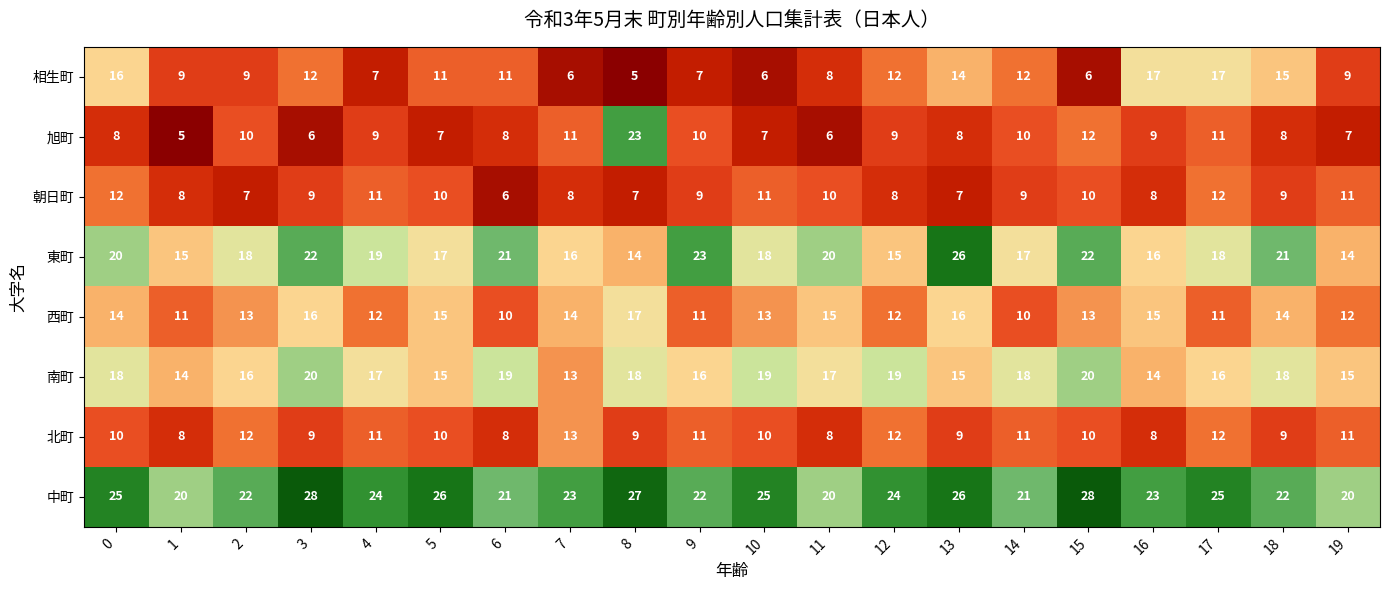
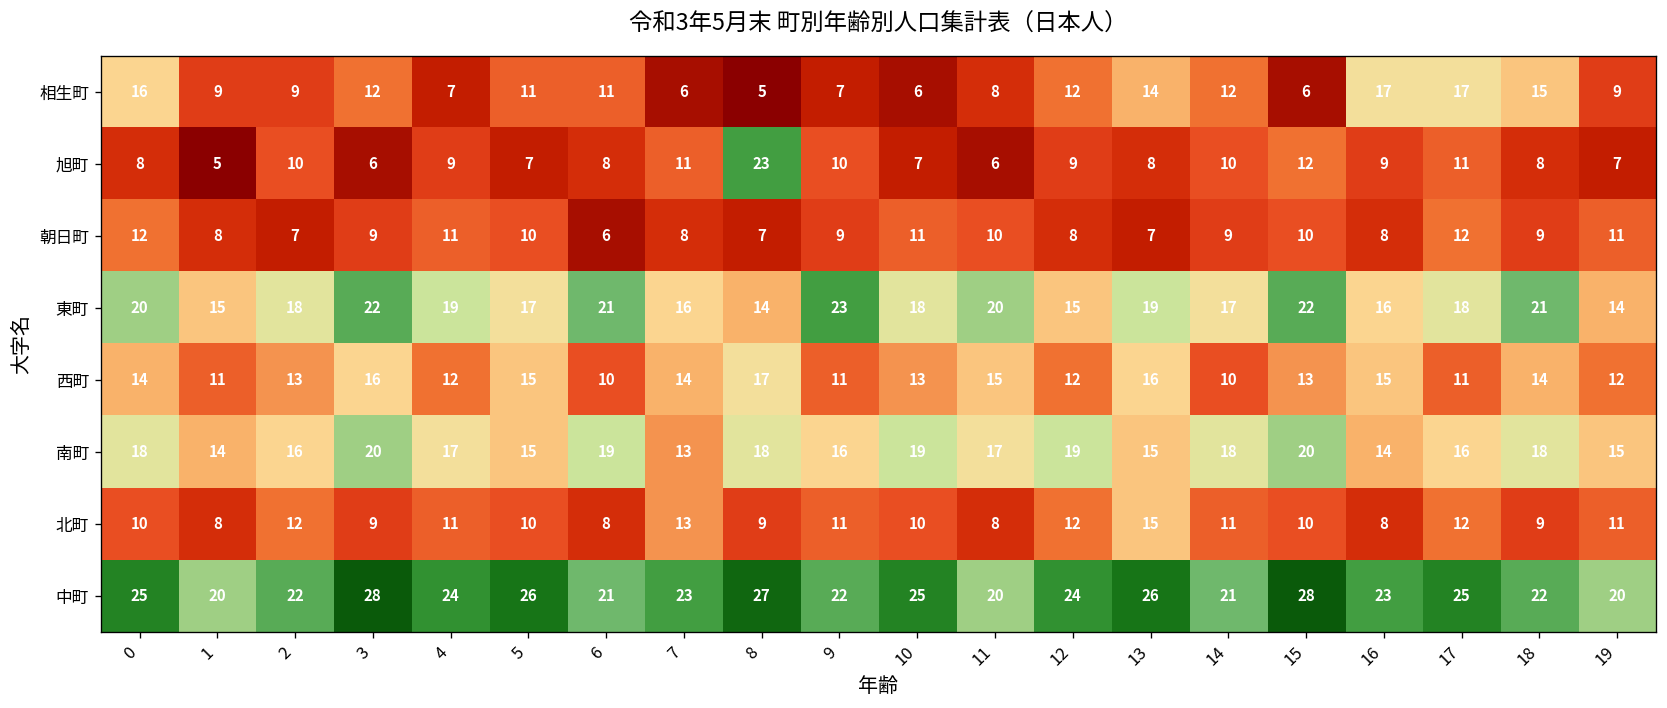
  {
    "相生町": {
      "0": 16,
      "1": 9,
      "2": 9,
      "3": 12,
      "4": 7,
      "5": 11,
      "6": 11,
      "7": 6,
      "8": 5,
      "9": 7,
      "10": 6,
      "11": 8,
      "12": 12,
      "13": 14,
      "14": 12,
      "15": 6,
      "16": 17,
      "17": 17,
      "18": 15,
      "19": 9
    },
    "旭町": {
      "0": 8,
      "1": 5,
      "2": 10,
      "3": 6,
      "4": 9,
      "5": 7,
      "6": 8,
      "7": 11,
      "8": 23,
      "9": 10,
      "10": 7,
      "11": 6,
      "12": 9,
      "13": 8,
      "14": 10,
      "15": 12,
      "16": 9,
      "17": 11,
      "18": 8,
      "19": 7
    },
    "朝日町": {
      "0": 12,
      "1": 8,
      "2": 7,
      "3": 9,
      "4": 11,
      "5": 10,
      "6": 6,
      "7": 8,
      "8": 7,
      "9": 9,
      "10": 11,
      "11": 10,
      "12": 8,
      "13": 7,
      "14": 9,
      "15": 10,
      "16": 8,
      "17": 12,
      "18": 9,
      "19": 11
    },
    "東町": {
      "0": 20,
      "1": 15,
      "2": 18,
      "3": 22,
      "4": 19,
      "5": 17,
      "6": 21,
      "7": 16,
      "8": 14,
      "9": 23,
      "10": 18,
      "11": 20,
      "12": 15,
-     "13": 26,
+     "13": 19,
      "14": 17,
      "15": 22,
      "16": 16,
      "17": 18,
      "18": 21,
      "19": 14
    },
    "西町": {
      "0": 14,
      "1": 11,
      "2": 13,
      "3": 16,
      "4": 12,
      "5": 15,
      "6": 10,
      "7": 14,
      "8": 17,
      "9": 11,
      "10": 13,
      "11": 15,
      "12": 12,
      "13": 16,
      "14": 10,
      "15": 13,
      "16": 15,
      "17": 11,
      "18": 14,
      "19": 12
    },
    "南町": {
      "0": 18,
      "1": 14,
      "2": 16,
      "3": 20,
      "4": 17,
      "5": 15,
      "6": 19,
      "7": 13,
      "8": 18,
      "9": 16,
      "10": 19,
      "11": 17,
      "12": 19,
      "13": 15,
      "14": 18,
      "15": 20,
      "16": 14,
      "17": 16,
      "18": 18,
      "19": 15
    },
    "北町": {
      "0": 10,
      "1": 8,
      "2": 12,
      "3": 9,
      "4": 11,
      "5": 10,
      "6": 8,
      "7": 13,
      "8": 9,
      "9": 11,
      "10": 10,
      "11": 8,
      "12": 12,
-     "13": 9,
+     "13": 15,
      "14": 11,
      "15": 10,
      "16": 8,
      "17": 12,
      "18": 9,
      "19": 11
    },
    "中町": {
      "0": 25,
      "1": 20,
      "2": 22,
      "3": 28,
      "4": 24,
      "5": 26,
      "6": 21,
      "7": 23,
      "8": 27,
      "9": 22,
      "10": 25,
      "11": 20,
      "12": 24,
      "13": 26,
      "14": 21,
      "15": 28,
      "16": 23,
      "17": 25,
      "18": 22,
      "19": 20
    }
  }
